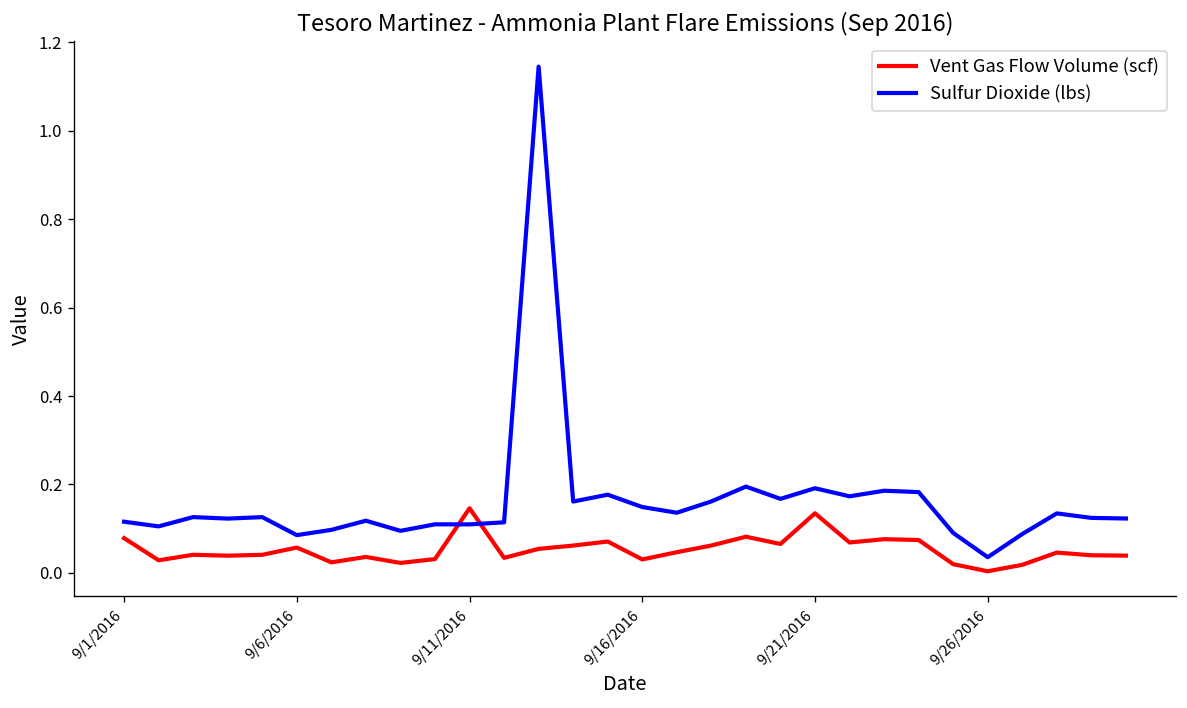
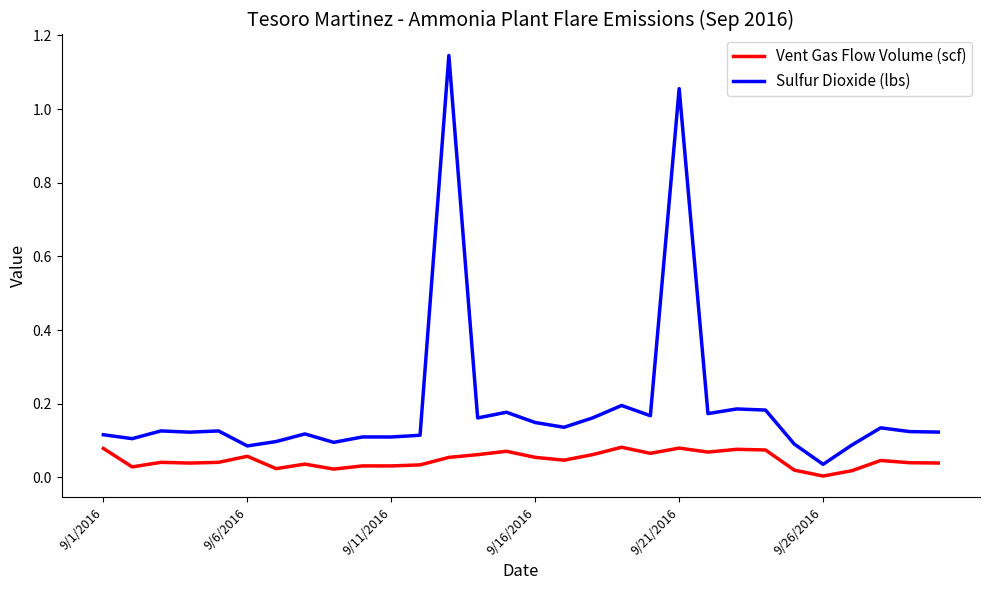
  {
    "Vent Gas Flow Volume (scf)": {
      "9/1/2016": 0.08,
      "9/6/2016": 0.06,
-     "9/11/2016": 0.15,
-     "9/16/2016": 0.03,
-     "9/21/2016": 0.13,
+     "9/11/2016": 0.03,
+     "9/16/2016": 0.05,
+     "9/21/2016": 0.08,
      "9/26/2016": 0.00
    },
    "Sulfur Dioxide (lbs)": {
      "9/1/2016": 0.12,
      "9/6/2016": 0.09,
      "9/11/2016": 0.11,
      "9/16/2016": 0.15,
-     "9/21/2016": 0.19,
+     "9/21/2016": 1.06,
      "9/26/2016": 0.04
    }
  }
